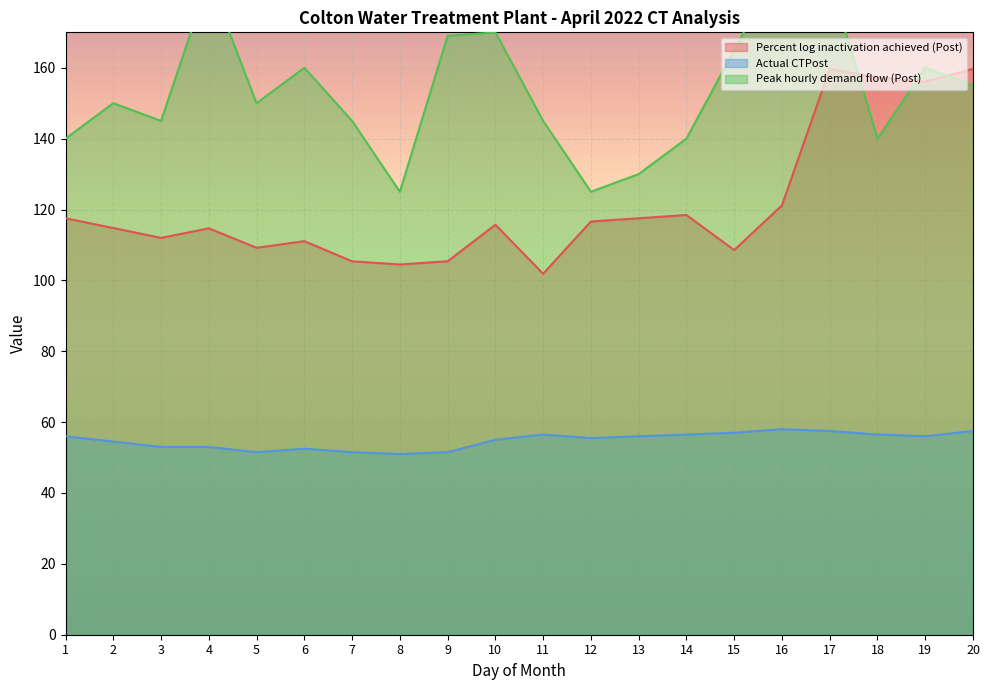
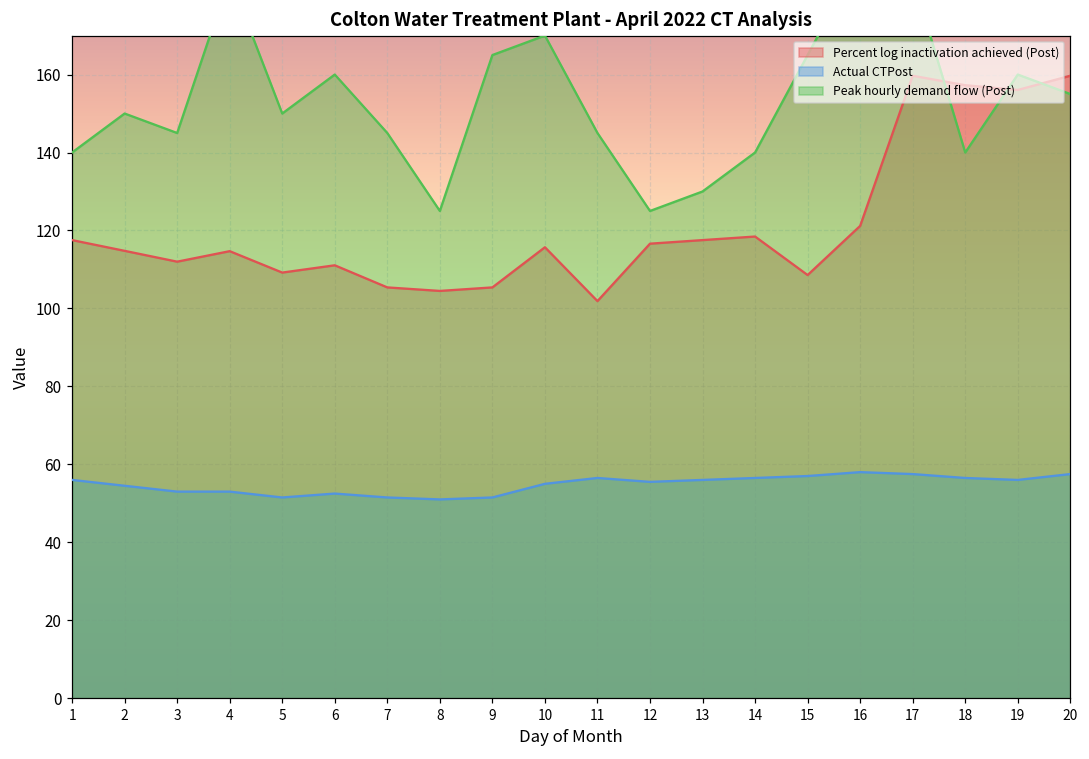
  {
    "Percent log inactivation achieved (Post)": {
      "1": 118,
      "2": 115,
      "3": 112,
      "4": 115,
      "5": 109,
      "6": 111,
      "7": 105,
      "8": 104,
      "9": 105,
      "10": 116,
      "11": 102,
      "12": 117,
      "13": 118,
      "14": 118,
      "15": 109,
      "16": 121,
      "20": 160
    },
    "Actual CTPost": {
      "1": 56,
      "2": 55,
      "3": 53,
      "4": 53,
      "5": 52,
      "6": 53,
      "7": 52,
      "8": 51,
      "9": 52,
      "10": 55,
      "11": 56,
      "12": 56,
      "13": 56,
      "14": 56,
      "15": 57,
      "16": 58,
      "17": 57,
      "18": 56,
      "19": 56,
      "20": 57
    },
    "Peak hourly demand flow (Post)": {
      "1": 140,
      "2": 150,
      "3": 145,
      "5": 150,
      "6": 160,
      "7": 145,
      "8": 125,
-     "9": 169,
+     "9": 165,
      "10": 170,
      "11": 145,
      "12": 125,
      "13": 130,
      "14": 140,
      "18": 140,
      "20": 155
    }
  }
